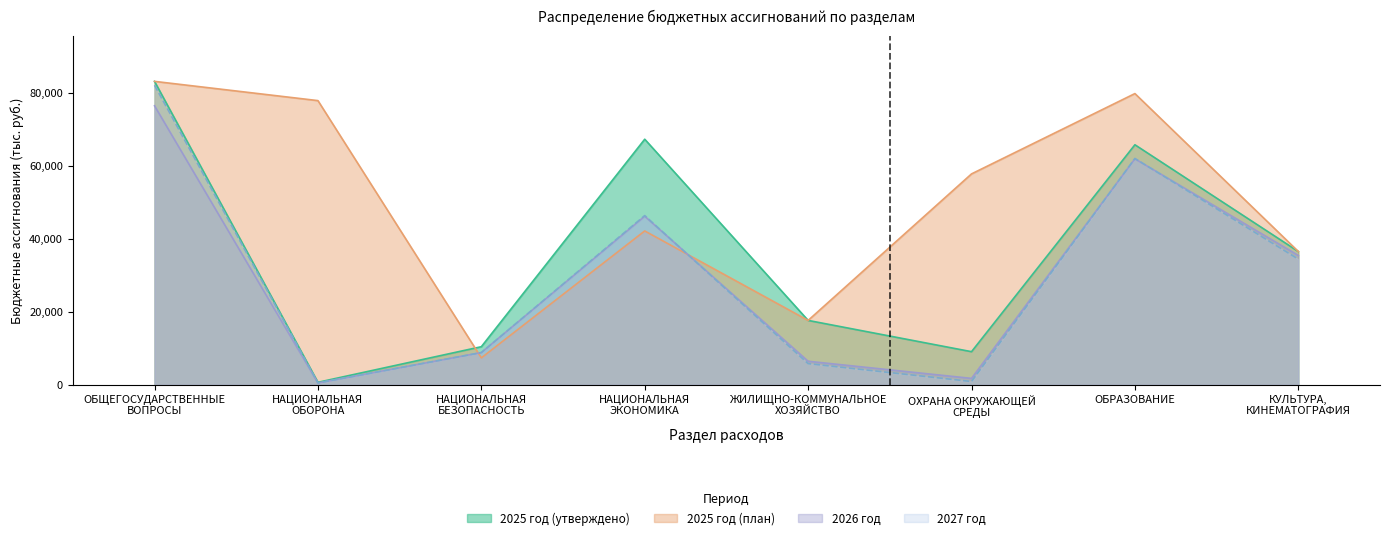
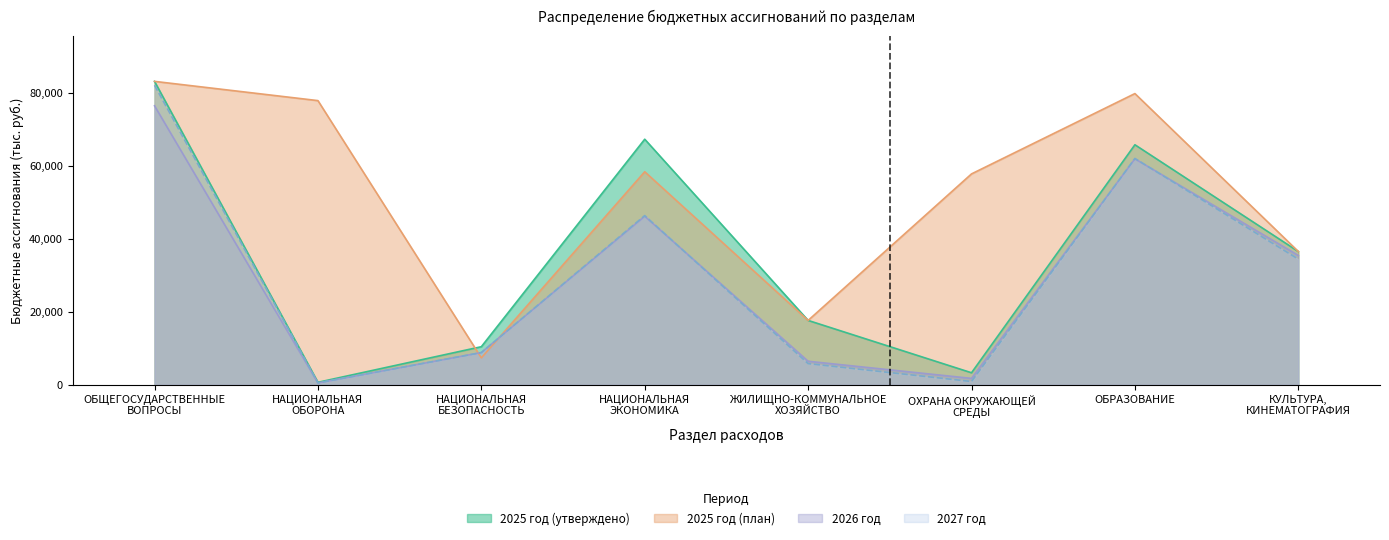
  {
    "2025 год (утверждено)": {
      "НАЦИОНАЛЬНАЯ БЕЗОПАСНОСТЬ": "10,000",
      "НАЦИОНАЛЬНАЯ ЭКОНОМИКА": "67,000",
-     "ОХРАНА ОКРУЖАЮЩЕЙ СРЕДЫ": "9,000",
+     "ОХРАНА ОКРУЖАЮЩЕЙ СРЕДЫ": "3,000",
      "ОБРАЗОВАНИЕ": "66,000"
    },
    "2025 год (план)": {
      "НАЦИОНАЛЬНАЯ ОБОРОНА": "78,000",
      "НАЦИОНАЛЬНАЯ БЕЗОПАСНОСТЬ": "7,000",
-     "НАЦИОНАЛЬНАЯ ЭКОНОМИКА": "42,000",
+     "НАЦИОНАЛЬНАЯ ЭКОНОМИКА": "58,000",
      "ОХРАНА ОКРУЖАЮЩЕЙ СРЕДЫ": "58,000",
      "ОБРАЗОВАНИЕ": "80,000"
    }
  }
